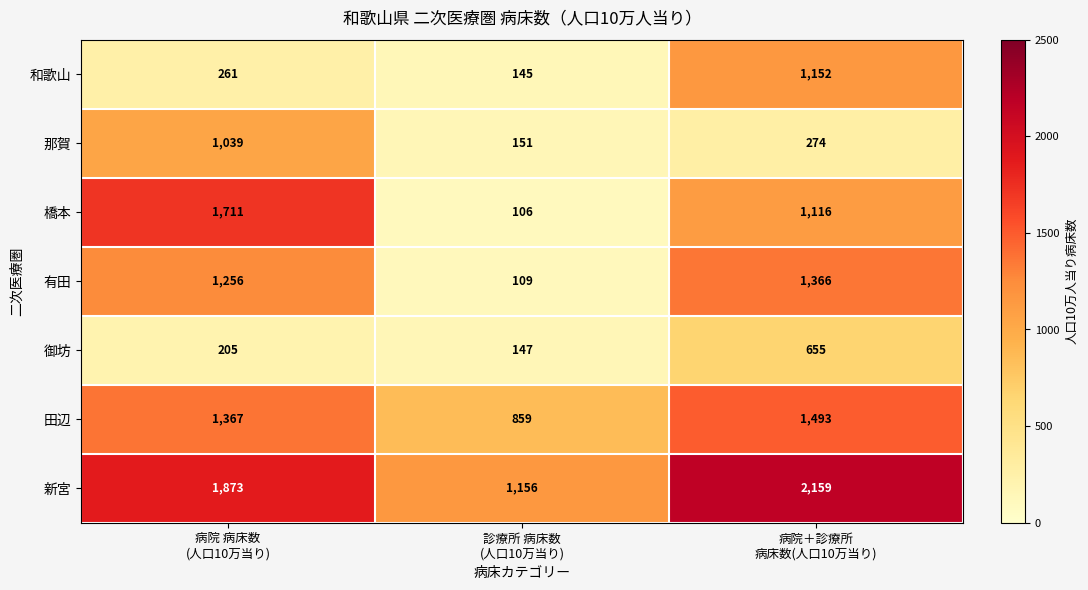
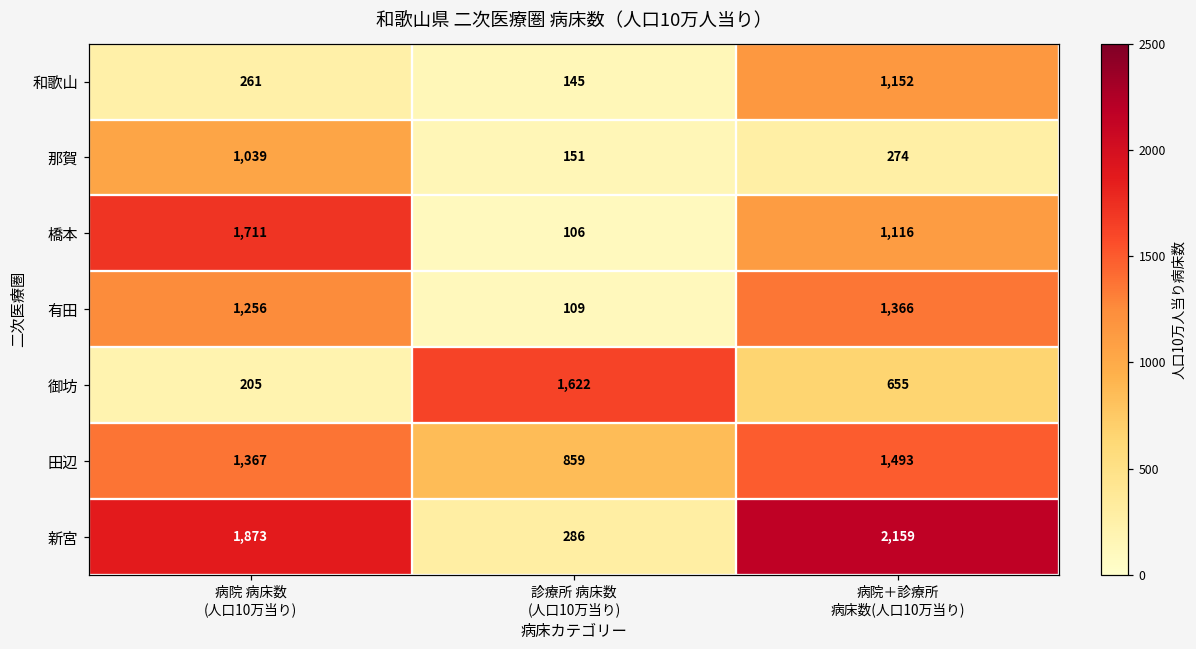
  {
    "和歌山": {
      "病院 病床数 (人口10万当り)": "261",
      "診療所 病床数 (人口10万当り)": "145",
      "病院＋診療所 病床数(人口10万当り)": "1,152"
    },
    "那賀": {
      "病院 病床数 (人口10万当り)": "1,039",
      "診療所 病床数 (人口10万当り)": "151",
      "病院＋診療所 病床数(人口10万当り)": "274"
    },
    "橋本": {
      "病院 病床数 (人口10万当り)": "1,711",
      "診療所 病床数 (人口10万当り)": "106",
      "病院＋診療所 病床数(人口10万当り)": "1,116"
    },
    "有田": {
      "病院 病床数 (人口10万当り)": "1,256",
      "診療所 病床数 (人口10万当り)": "109",
      "病院＋診療所 病床数(人口10万当り)": "1,366"
    },
    "御坊": {
      "病院 病床数 (人口10万当り)": "205",
-     "診療所 病床数 (人口10万当り)": "147",
+     "診療所 病床数 (人口10万当り)": "1,622",
      "病院＋診療所 病床数(人口10万当り)": "655"
    },
    "田辺": {
      "病院 病床数 (人口10万当り)": "1,367",
      "診療所 病床数 (人口10万当り)": "859",
      "病院＋診療所 病床数(人口10万当り)": "1,493"
    },
    "新宮": {
      "病院 病床数 (人口10万当り)": "1,873",
-     "診療所 病床数 (人口10万当り)": "1,156",
+     "診療所 病床数 (人口10万当り)": "286",
      "病院＋診療所 病床数(人口10万当り)": "2,159"
    }
  }
